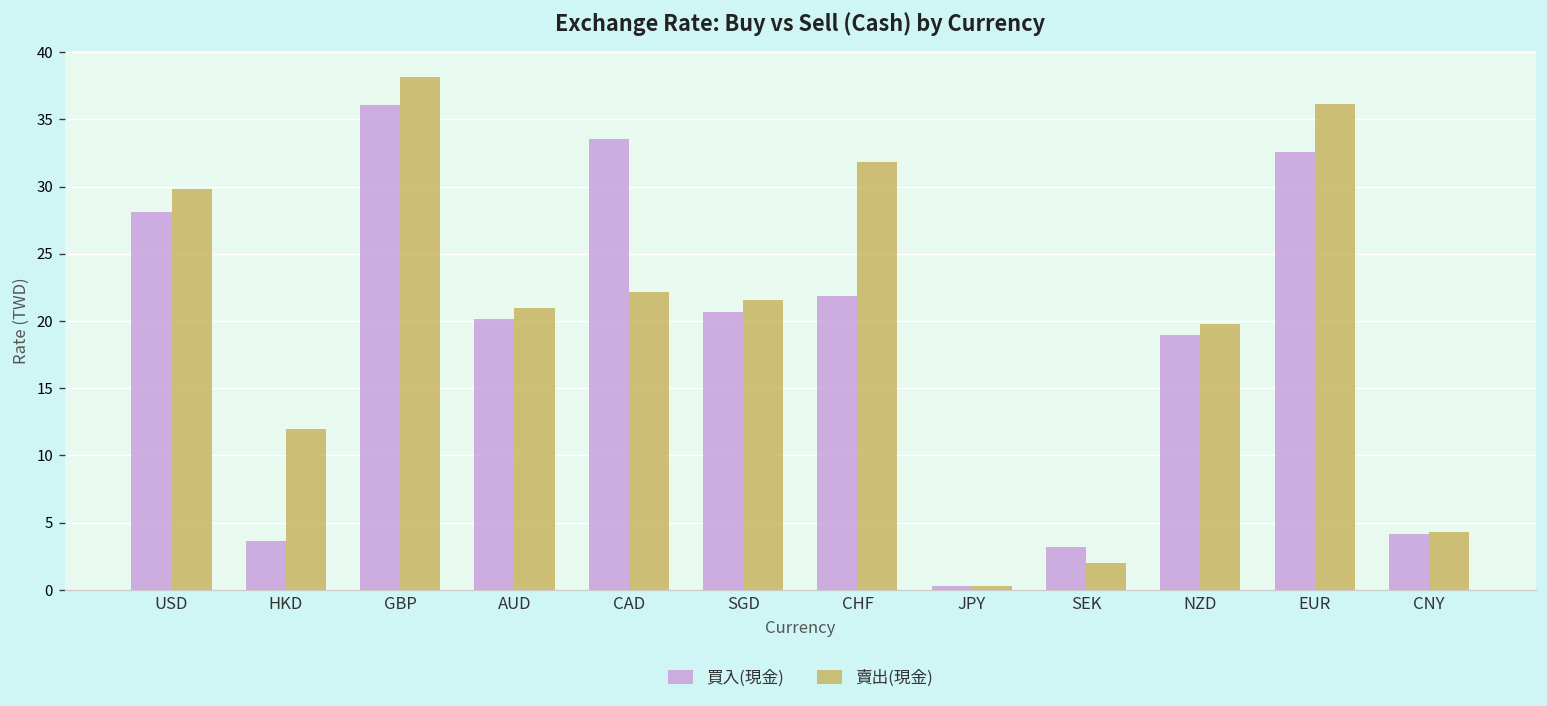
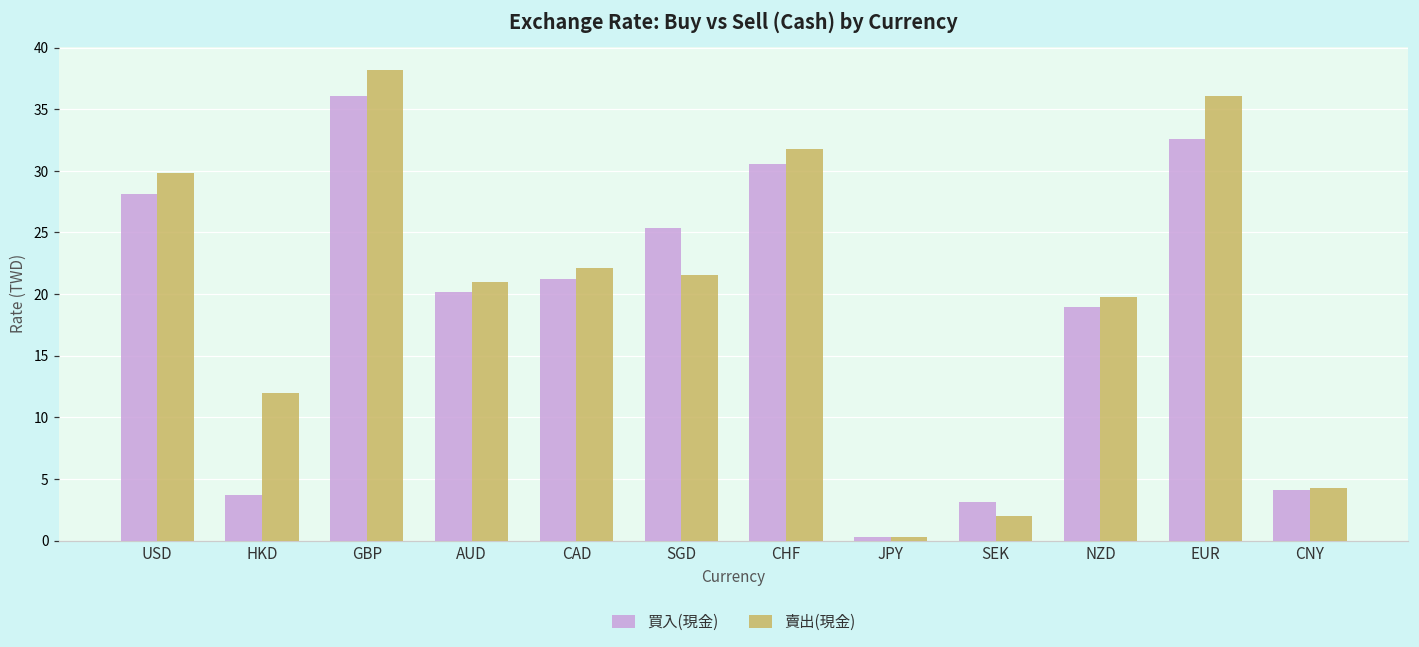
  {
    "買入(現金)": {
      "USD": 28.1,
      "HKD": 3.7,
      "GBP": 36.1,
      "AUD": 20.2,
-     "CAD": 33.5,
-     "SGD": 20.7,
-     "CHF": 21.9,
+     "CAD": 21.2,
+     "SGD": 25.3,
+     "CHF": 30.6,
      "JPY": 0.3,
      "SEK": 3.2,
      "NZD": 18.9,
      "EUR": 32.6,
      "CNY": 4.1
    },
    "賣出(現金)": {
      "USD": 29.9,
      "HKD": 11.9,
      "GBP": 38.2,
      "AUD": 20.9,
      "CAD": 22.2,
      "SGD": 21.6,
      "CHF": 31.8,
      "JPY": 0.3,
      "SEK": 2.0,
      "NZD": 19.8,
      "EUR": 36.1,
      "CNY": 4.3
    }
  }
